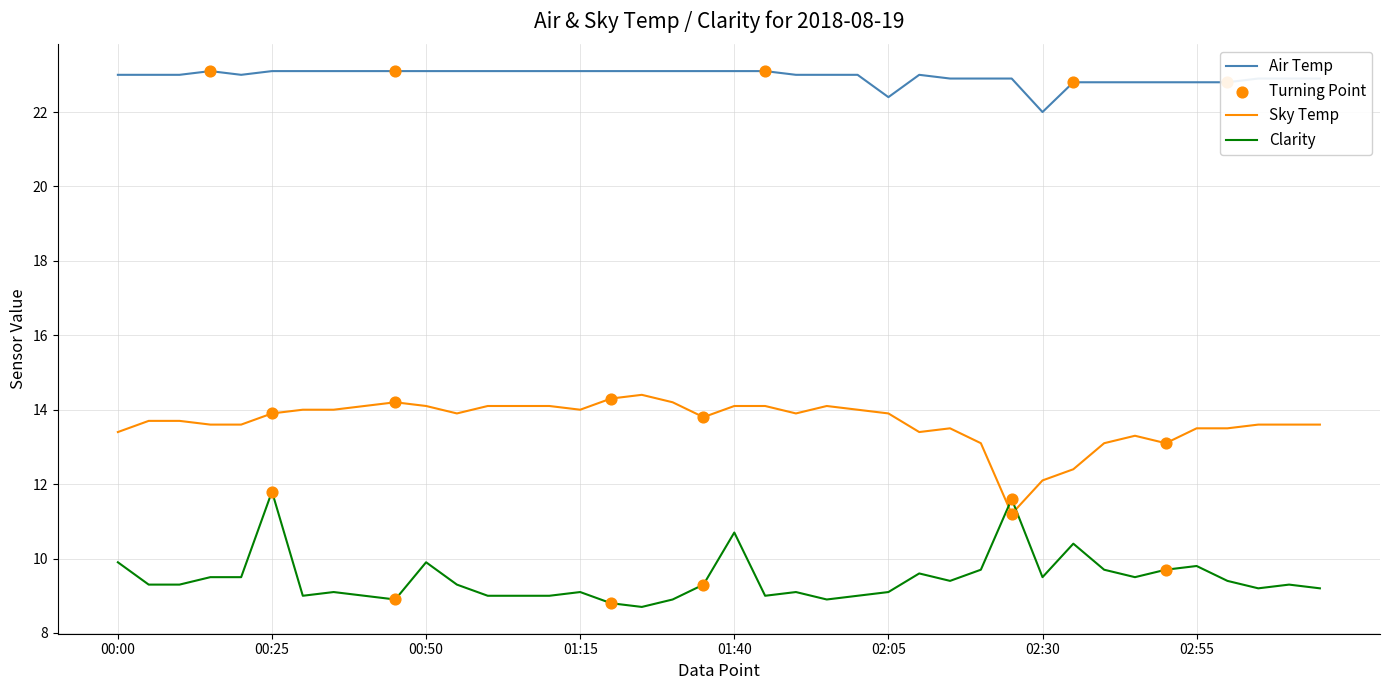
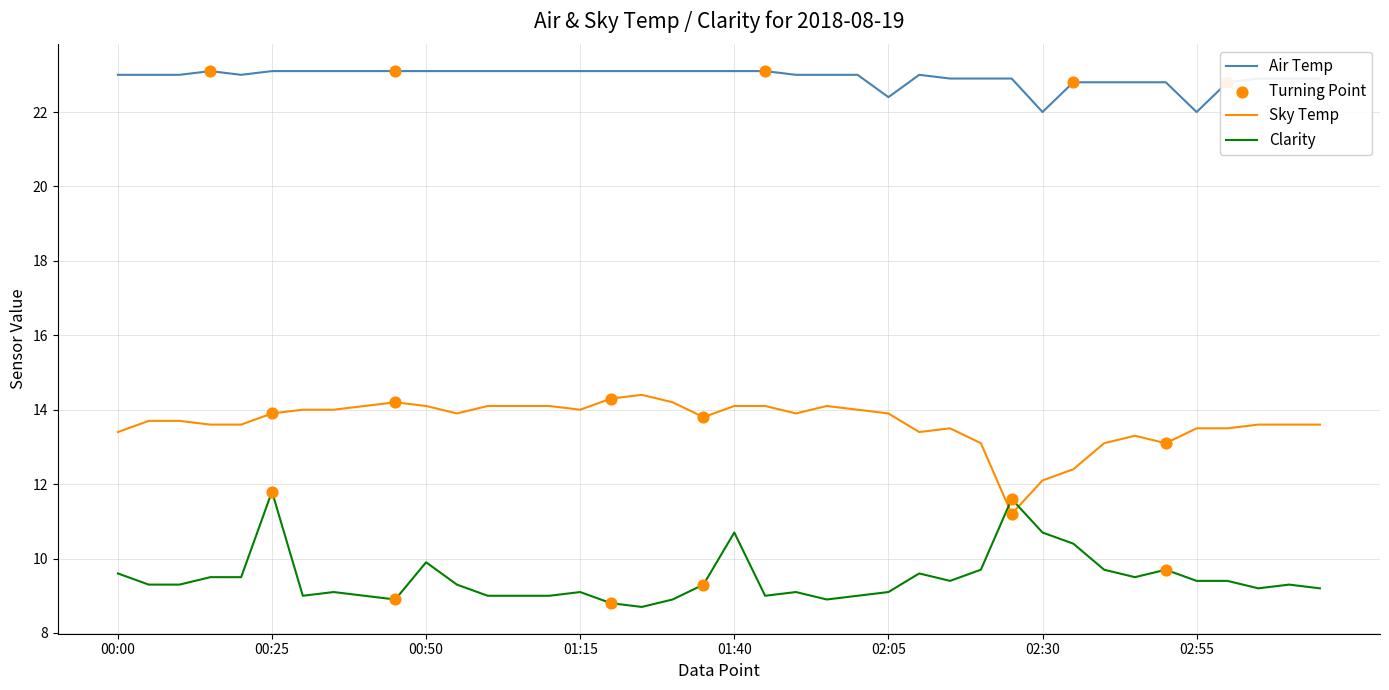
  {
    "Air Temp": {
      "00:00": 23.0,
      "00:25": 23.1,
      "00:50": 23.1,
      "01:15": 23.1,
      "01:40": 23.1,
      "02:05": 22.4,
      "02:30": 22.0,
-     "02:55": 22.8
+     "02:55": 22.0
    },
    "Clarity": {
-     "00:00": 9.9,
+     "00:00": 9.6,
      "00:50": 9.9,
      "01:15": 9.1,
      "01:40": 10.7,
      "02:05": 9.1,
-     "02:30": 9.5,
-     "02:55": 9.8
+     "02:30": 10.7,
+     "02:55": 9.4
    }
  }
